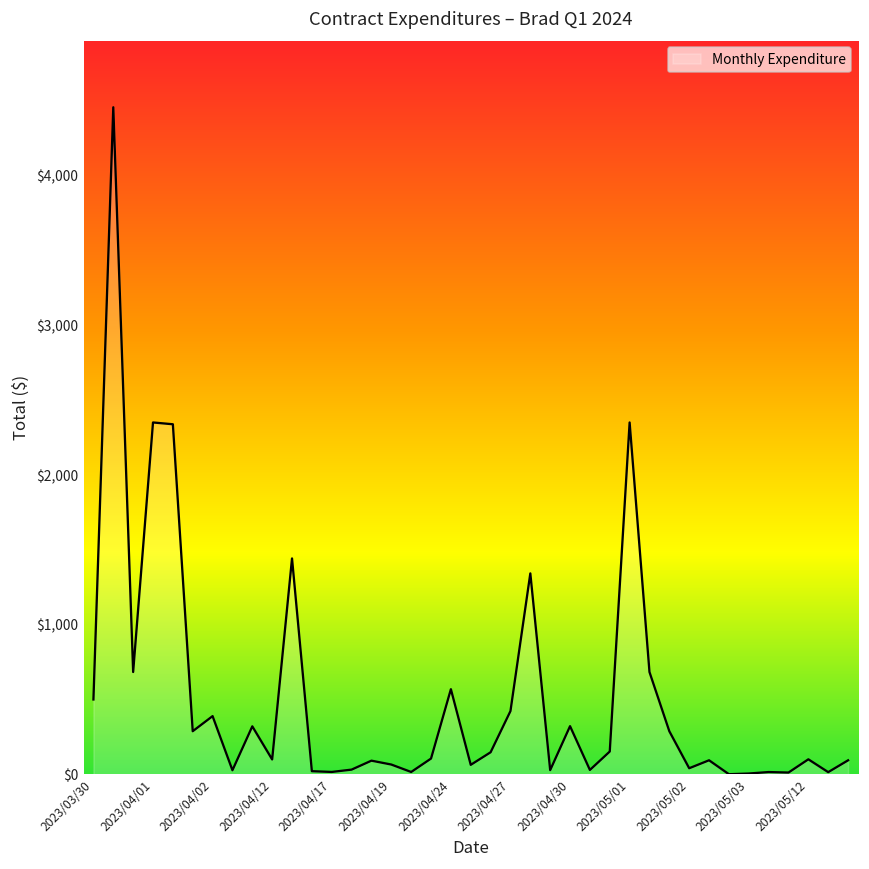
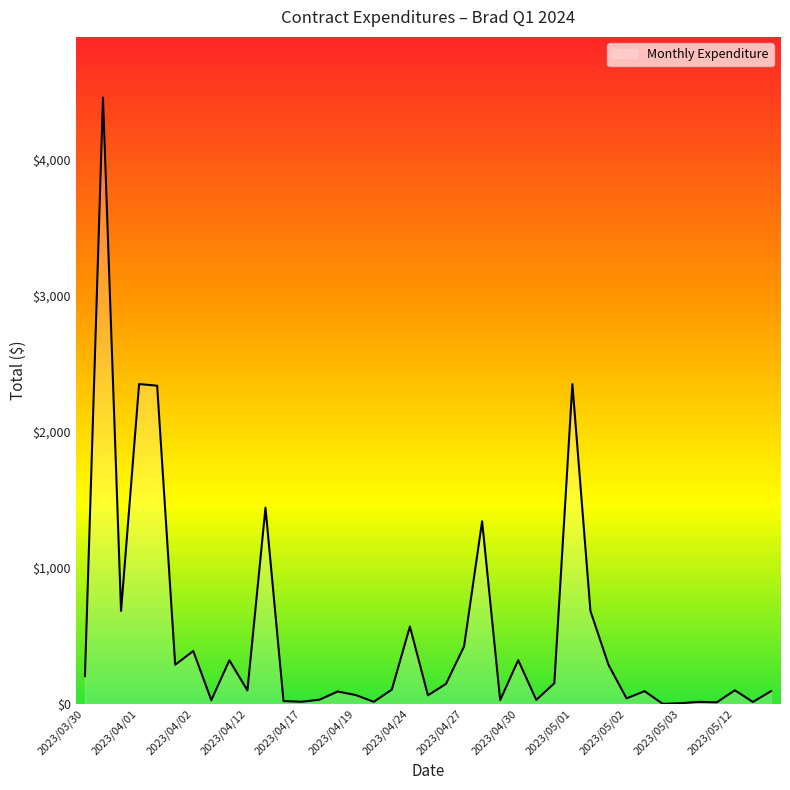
  {
-   "2023/03/30": "$500",
+   "2023/03/30": "$200",
    "2023/04/02": "$390",
    "2023/04/17": "$20",
    "2023/04/24": "$570",
    "2023/04/27": "$420",
    "2023/05/02": "$40"
  }
